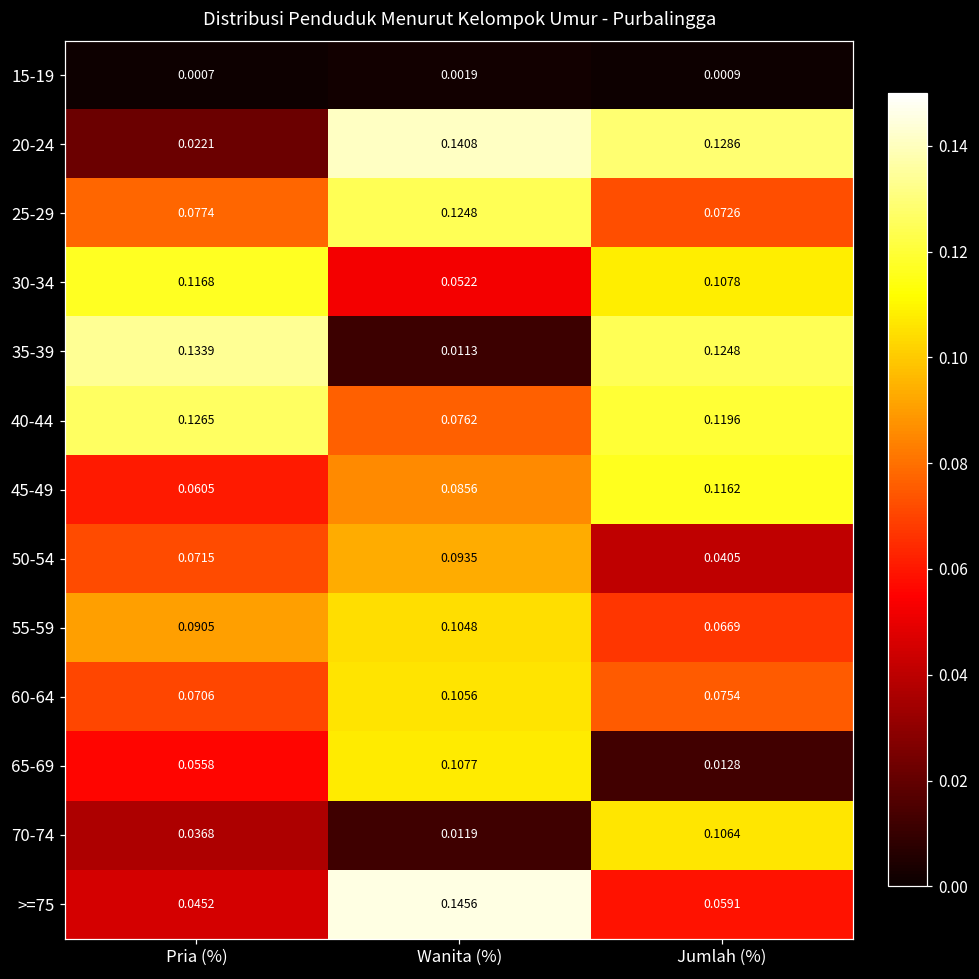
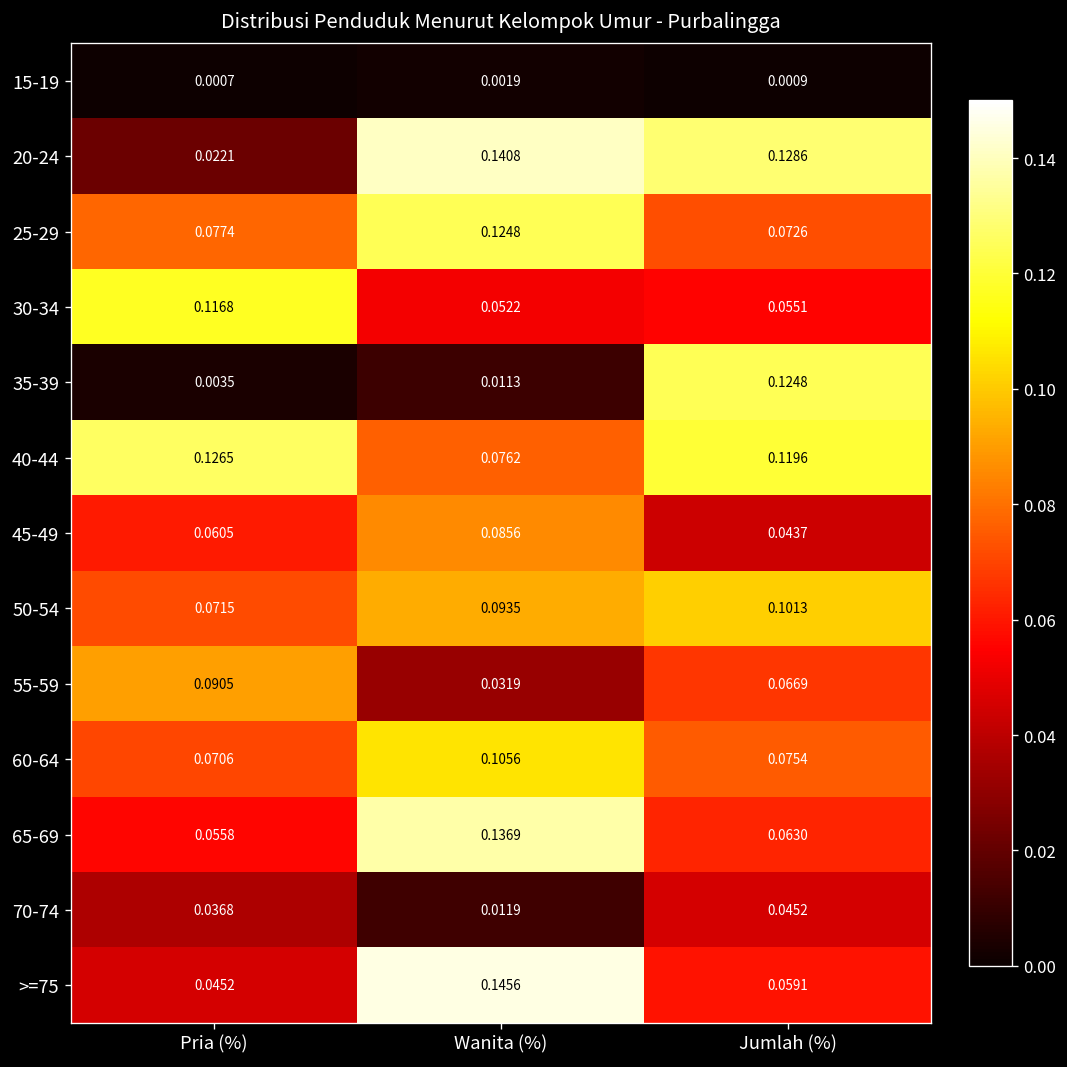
  {
    "15-19": {
      "Pria (%)": 0.0007,
      "Wanita (%)": 0.0019,
      "Jumlah (%)": 0.0009
    },
    "20-24": {
      "Pria (%)": 0.0221,
      "Wanita (%)": 0.1408,
      "Jumlah (%)": 0.1286
    },
    "25-29": {
      "Pria (%)": 0.0774,
      "Wanita (%)": 0.1248,
      "Jumlah (%)": 0.0726
    },
    "30-34": {
      "Pria (%)": 0.1168,
      "Wanita (%)": 0.0522,
-     "Jumlah (%)": 0.1078
+     "Jumlah (%)": 0.0551
    },
    "35-39": {
-     "Pria (%)": 0.1339,
+     "Pria (%)": 0.0035,
      "Wanita (%)": 0.0113,
      "Jumlah (%)": 0.1248
    },
    "40-44": {
      "Pria (%)": 0.1265,
      "Wanita (%)": 0.0762,
      "Jumlah (%)": 0.1196
    },
    "45-49": {
      "Pria (%)": 0.0605,
      "Wanita (%)": 0.0856,
-     "Jumlah (%)": 0.1162
+     "Jumlah (%)": 0.0437
    },
    "50-54": {
      "Pria (%)": 0.0715,
      "Wanita (%)": 0.0935,
-     "Jumlah (%)": 0.0405
+     "Jumlah (%)": 0.1013
    },
    "55-59": {
      "Pria (%)": 0.0905,
-     "Wanita (%)": 0.1048,
+     "Wanita (%)": 0.0319,
      "Jumlah (%)": 0.0669
    },
    "60-64": {
      "Pria (%)": 0.0706,
      "Wanita (%)": 0.1056,
      "Jumlah (%)": 0.0754
    },
    "65-69": {
      "Pria (%)": 0.0558,
-     "Wanita (%)": 0.1077,
-     "Jumlah (%)": 0.0128
+     "Wanita (%)": 0.1369,
+     "Jumlah (%)": 0.0630
    },
    "70-74": {
      "Pria (%)": 0.0368,
      "Wanita (%)": 0.0119,
-     "Jumlah (%)": 0.1064
+     "Jumlah (%)": 0.0452
    },
    ">=75": {
      "Pria (%)": 0.0452,
      "Wanita (%)": 0.1456,
      "Jumlah (%)": 0.0591
    }
  }
